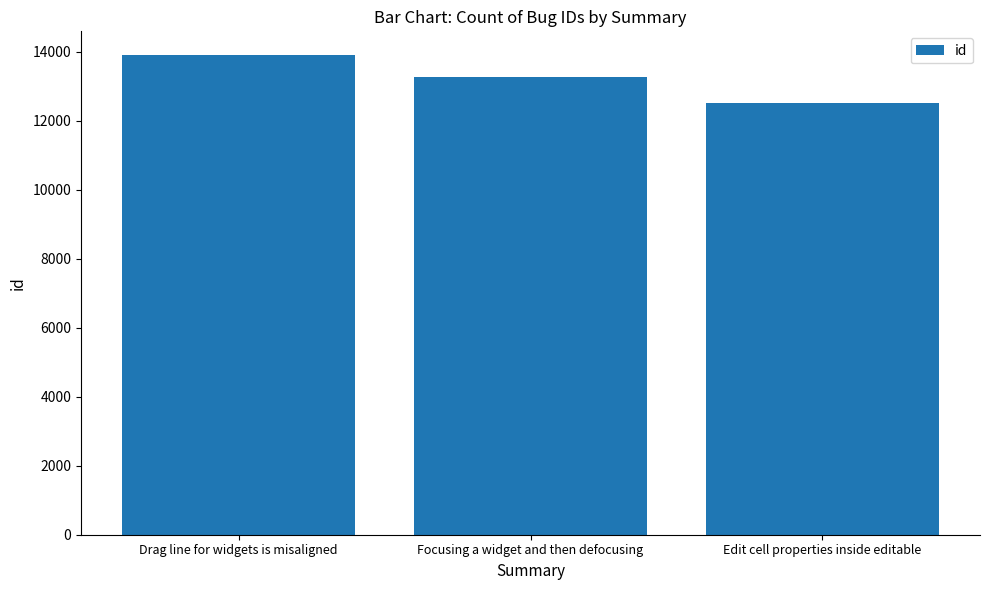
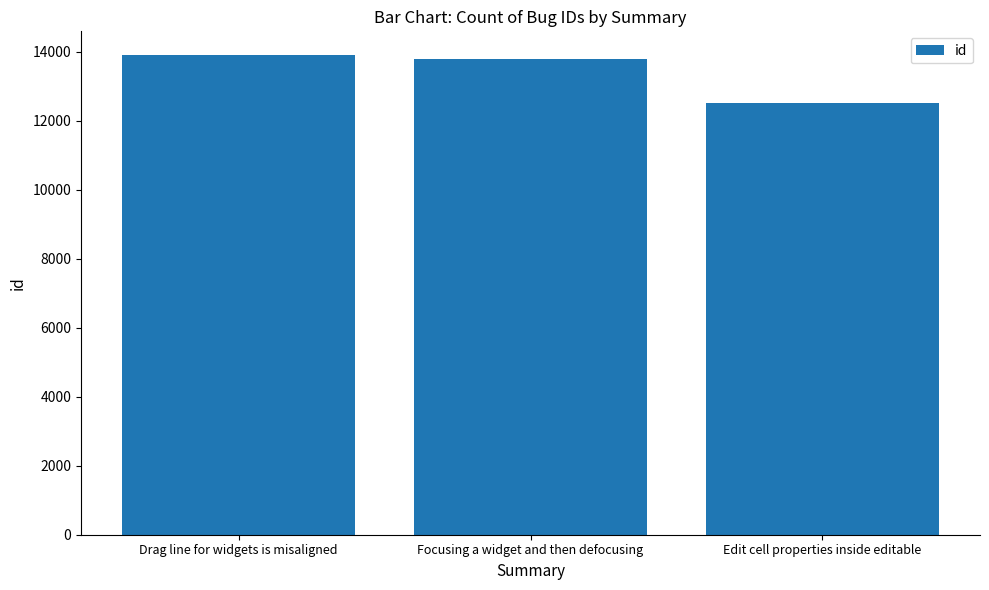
  {
    "Drag line for widgets is misaligned": 13900,
-   "Focusing a widget and then defocusing": 13300,
+   "Focusing a widget and then defocusing": 13800,
    "Edit cell properties inside editable": 12500
  }
